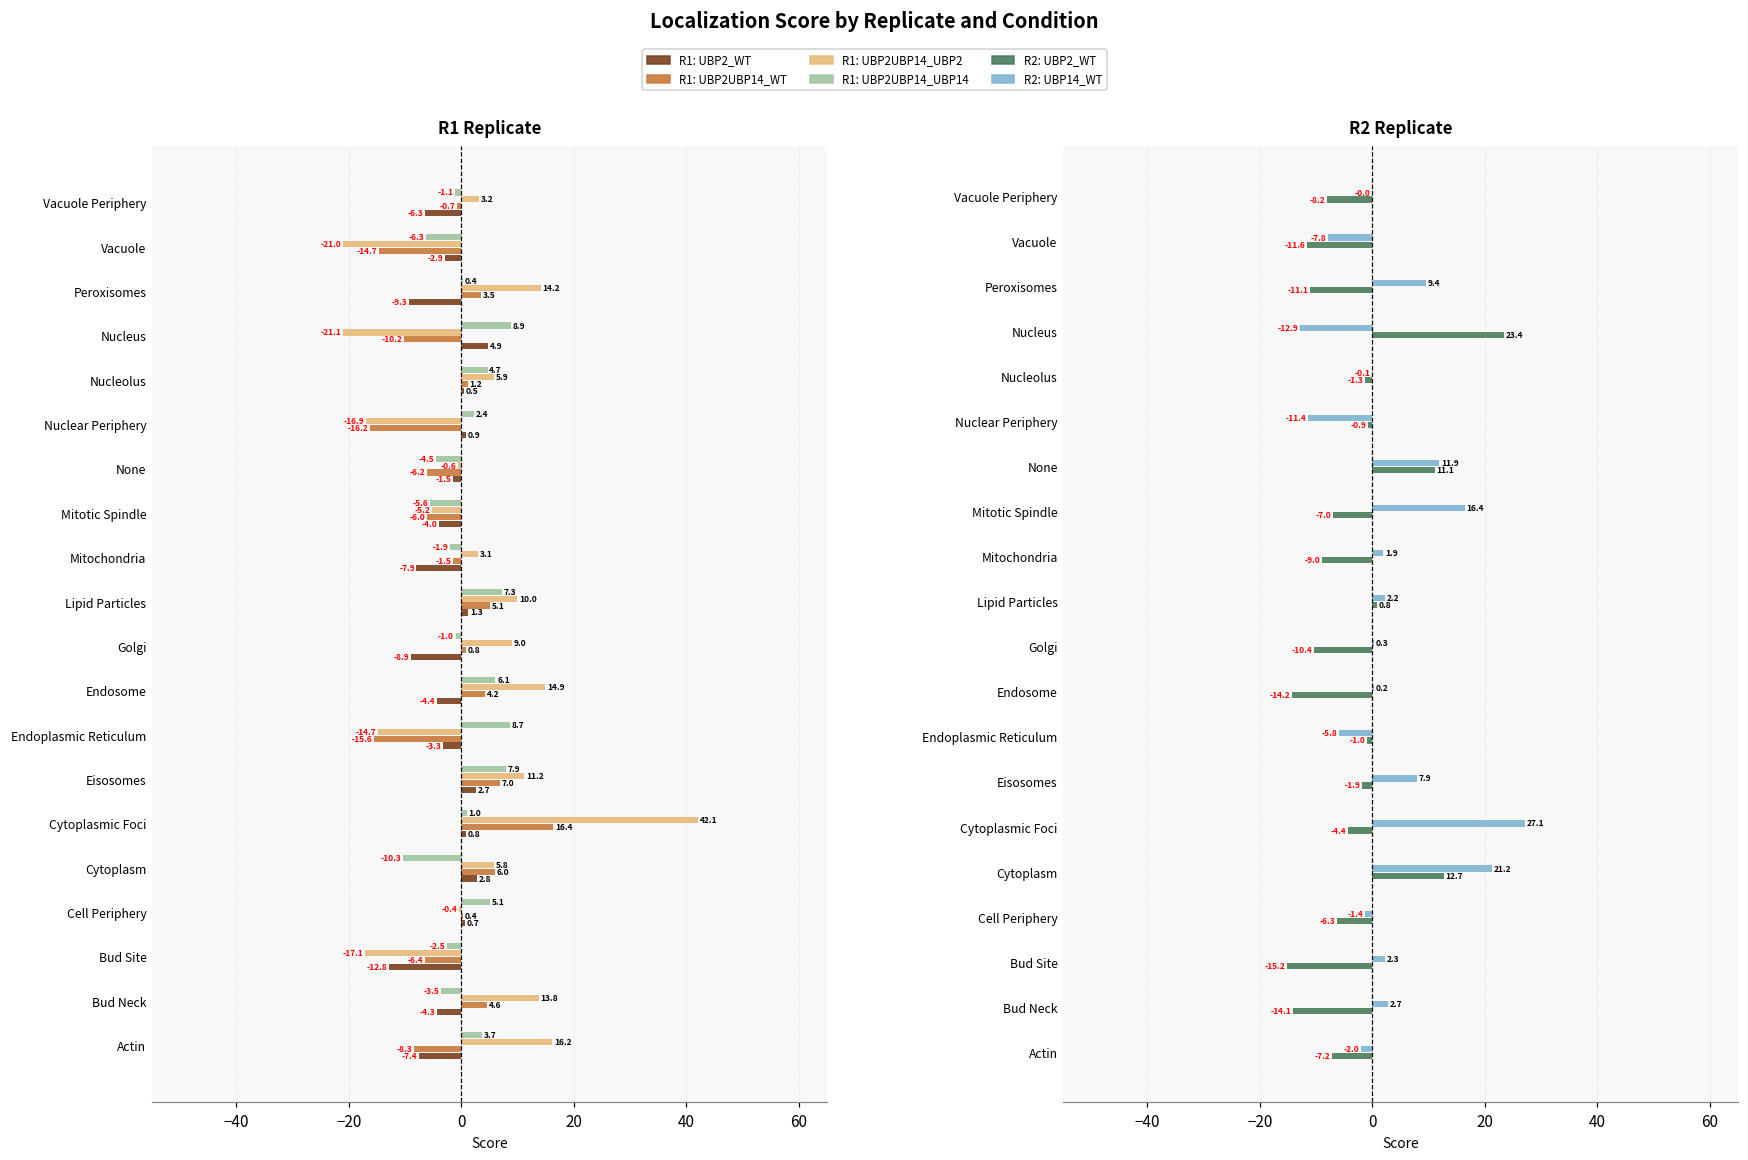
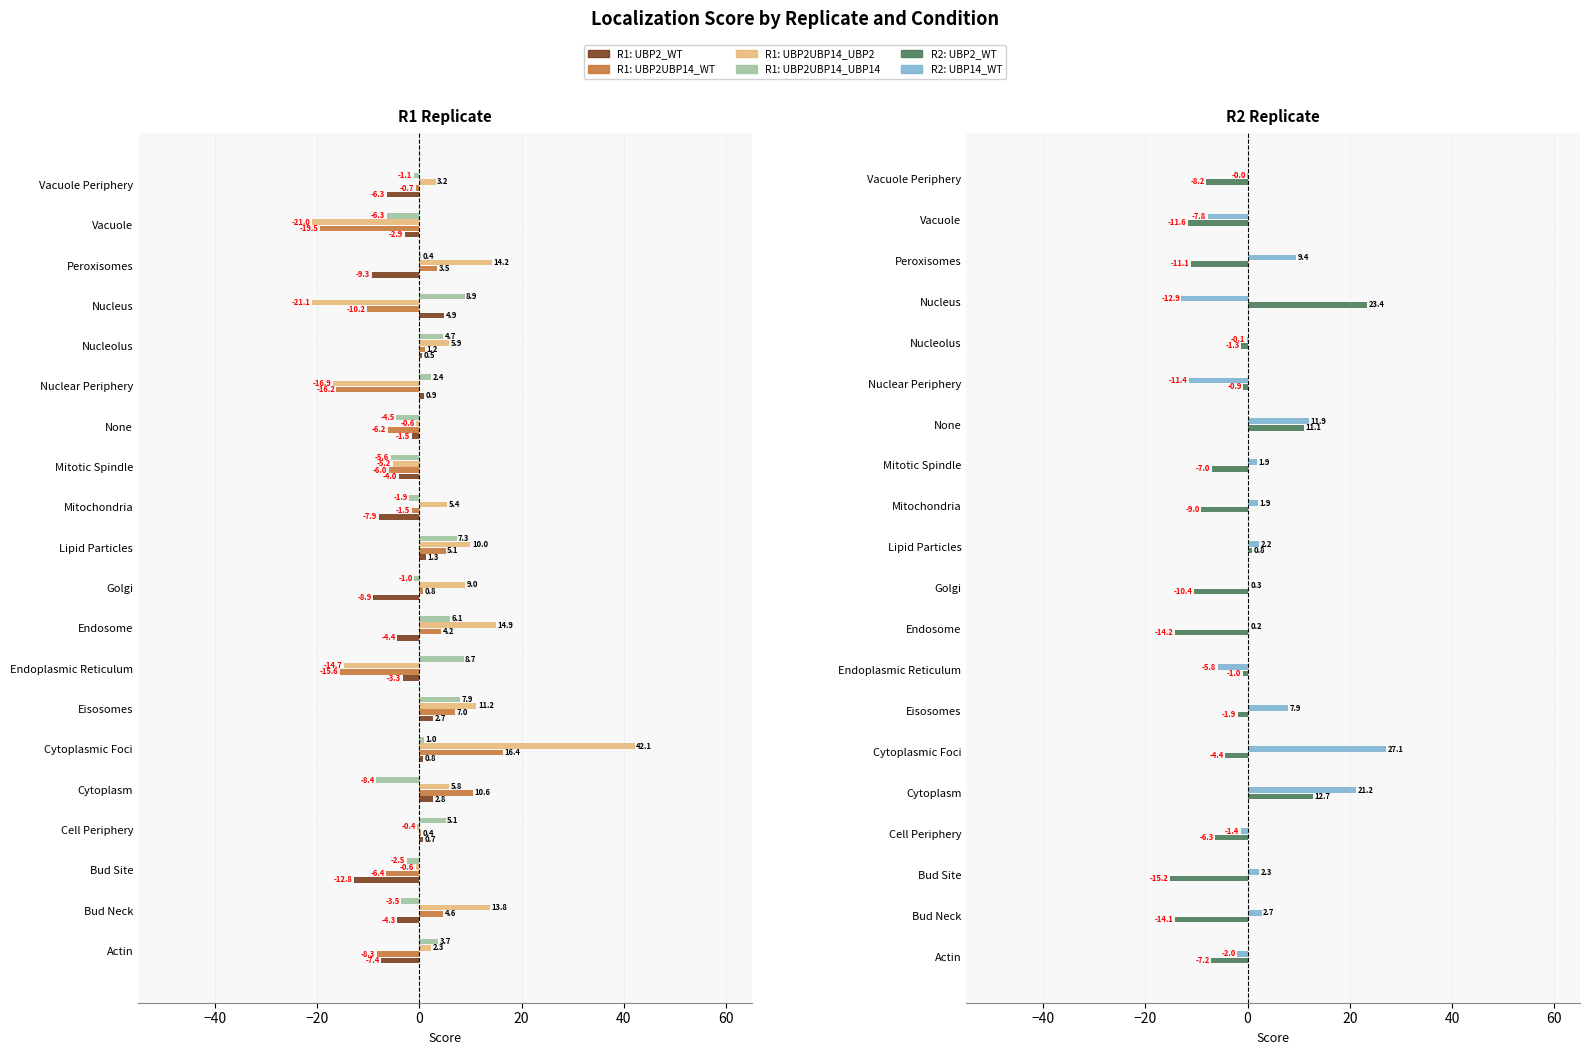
  {
    "R1 Replicate": {
      "R1: UBP2_WT": {
        "Vacuole Periphery": -6.3,
        "Vacuole": -2.9,
        "Peroxisomes": -9.3,
        "Nucleus": 4.9,
        "Nuclear Periphery": 0.9,
        "None": -1.5,
        "Mitotic Spindle": -4.0,
        "Mitochondria": -7.9,
        "Lipid Particles": 1.3,
        "Golgi": -8.9,
        "Endosome": -4.4,
        "Endoplasmic Reticulum": -3.3,
        "Eisosomes": 2.7,
        "Cytoplasmic Foci": 0.8,
        "Cytoplasm": 2.8,
        "Bud Site": -12.8,
        "Bud Neck": -4.3
      },
      "R1: UBP2UBP14_WT": {
        "Vacuole Periphery": -0.7,
-       "Vacuole": -14.7,
+       "Vacuole": -19.5,
        "Peroxisomes": 3.5,
        "Nucleus": -10.2,
        "None": -6.2,
        "Mitochondria": -1.5,
        "Lipid Particles": 5.1,
        "Golgi": 0.8,
        "Endosome": 4.2,
        "Eisosomes": 7.0,
        "Cytoplasmic Foci": 16.4,
-       "Cytoplasm": 6.0,
+       "Cytoplasm": 10.6,
        "Bud Site": -6.4,
        "Bud Neck": 4.6
      },
      "R1: UBP2UBP14_UBP2": {
        "Vacuole Periphery": 3.2,
        "Vacuole": -21.0,
        "Peroxisomes": 14.2,
        "Nucleus": -21.1,
        "Nucleolus": 5.9,
        "None": -0.6,
-       "Mitochondria": 3.1,
+       "Mitochondria": 5.4,
        "Lipid Particles": 10.0,
        "Golgi": 9.0,
        "Endosome": 14.9,
        "Eisosomes": 11.2,
        "Cytoplasmic Foci": 42.1,
        "Cell Periphery": -0.4,
-       "Bud Site": -17.1,
+       "Bud Site": -0.6,
        "Bud Neck": 13.8,
-       "Actin": 16.2
+       "Actin": 2.3
      },
      "R1: UBP2UBP14_UBP14": {
        "Vacuole Periphery": -1.1,
        "Vacuole": -6.3,
        "Peroxisomes": 0.4,
        "Nucleus": 8.9,
        "Nucleolus": 4.7,
        "Nuclear Periphery": 2.4,
        "None": -4.5,
        "Mitochondria": -1.9,
        "Lipid Particles": 7.3,
        "Golgi": -1.0,
        "Endosome": 6.1,
        "Endoplasmic Reticulum": 8.7,
        "Eisosomes": 7.9,
        "Cytoplasmic Foci": 1.0,
-       "Cytoplasm": -10.3,
+       "Cytoplasm": -8.4,
        "Cell Periphery": 5.1,
        "Bud Site": -2.5,
        "Bud Neck": -3.5,
        "Actin": 3.7
      }
    },
    "R2 Replicate": {
      "R2: UBP2_WT": {
        "Vacuole Periphery": -8.2,
        "Vacuole": -11.6,
        "Peroxisomes": -11.1,
        "Nucleus": 23.4,
        "Nuclear Periphery": -0.9,
        "Mitotic Spindle": -7.0,
        "Mitochondria": -9.0,
        "Lipid Particles": 0.8,
        "Golgi": -10.4,
        "Endosome": -14.2,
        "Endoplasmic Reticulum": -1.0,
        "Eisosomes": -1.9,
        "Cytoplasmic Foci": -4.4,
        "Cytoplasm": 12.7,
        "Cell Periphery": -6.3,
        "Bud Site": -15.2,
        "Bud Neck": -14.1,
        "Actin": -7.2
      },
      "R2: UBP14_WT": {
        "Vacuole Periphery": -0.0,
        "Vacuole": -7.8,
        "Peroxisomes": 9.4,
        "Nucleus": -12.9,
        "Nuclear Periphery": -11.4,
-       "Mitotic Spindle": 16.4,
+       "Mitotic Spindle": 1.9,
        "Mitochondria": 1.9,
        "Lipid Particles": 2.2,
        "Golgi": 0.3,
        "Endosome": 0.2,
        "Endoplasmic Reticulum": -5.8,
        "Eisosomes": 7.9,
        "Cytoplasmic Foci": 27.1,
        "Cytoplasm": 21.2,
        "Cell Periphery": -1.4,
        "Bud Site": 2.3,
        "Bud Neck": 2.7,
        "Actin": -2.0
      }
    }
  }
